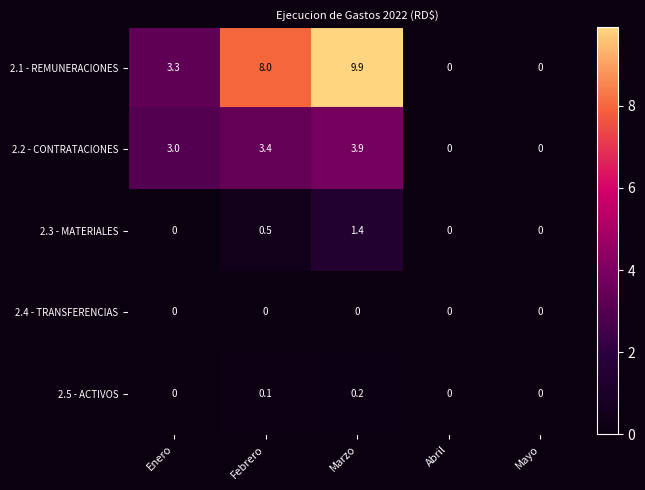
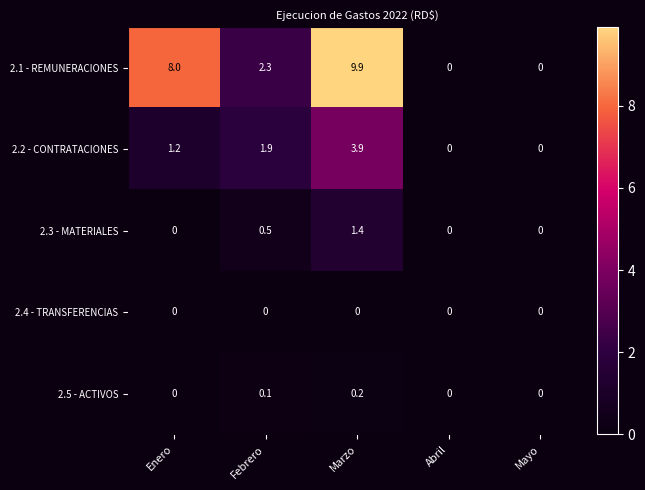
  {
    "2.1 - REMUNERACIONES": {
-     "Enero": 3.3,
-     "Febrero": 8.0,
+     "Enero": 8.0,
+     "Febrero": 2.3,
      "Marzo": 9.9,
      "Abril": 0,
      "Mayo": 0
    },
    "2.2 - CONTRATACIONES": {
-     "Enero": 3.0,
-     "Febrero": 3.4,
+     "Enero": 1.2,
+     "Febrero": 1.9,
      "Marzo": 3.9,
      "Abril": 0,
      "Mayo": 0
    },
    "2.3 - MATERIALES": {
      "Enero": 0,
      "Febrero": 0.5,
      "Marzo": 1.4,
      "Abril": 0,
      "Mayo": 0
    },
    "2.4 - TRANSFERENCIAS": {
      "Enero": 0,
      "Febrero": 0,
      "Marzo": 0,
      "Abril": 0,
      "Mayo": 0
    },
    "2.5 - ACTIVOS": {
      "Enero": 0,
      "Febrero": 0.1,
      "Marzo": 0.2,
      "Abril": 0,
      "Mayo": 0
    }
  }
